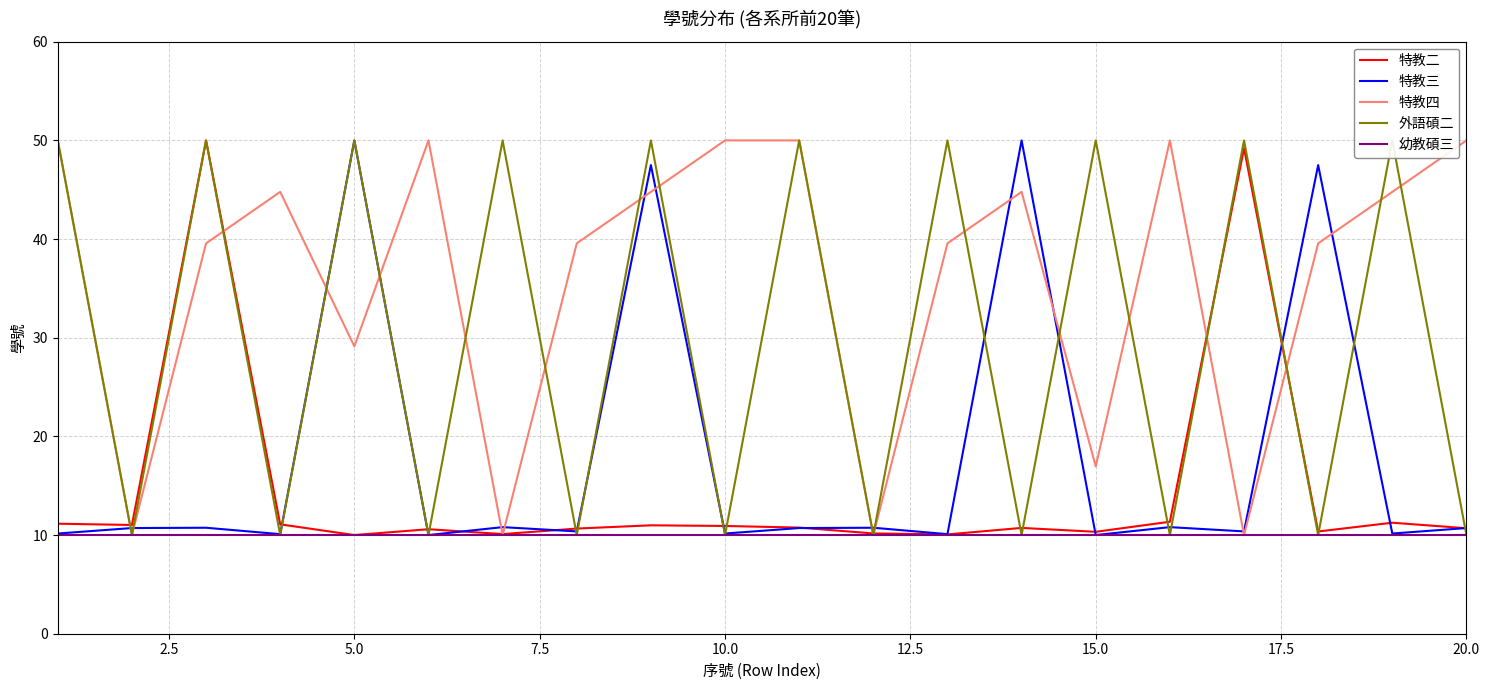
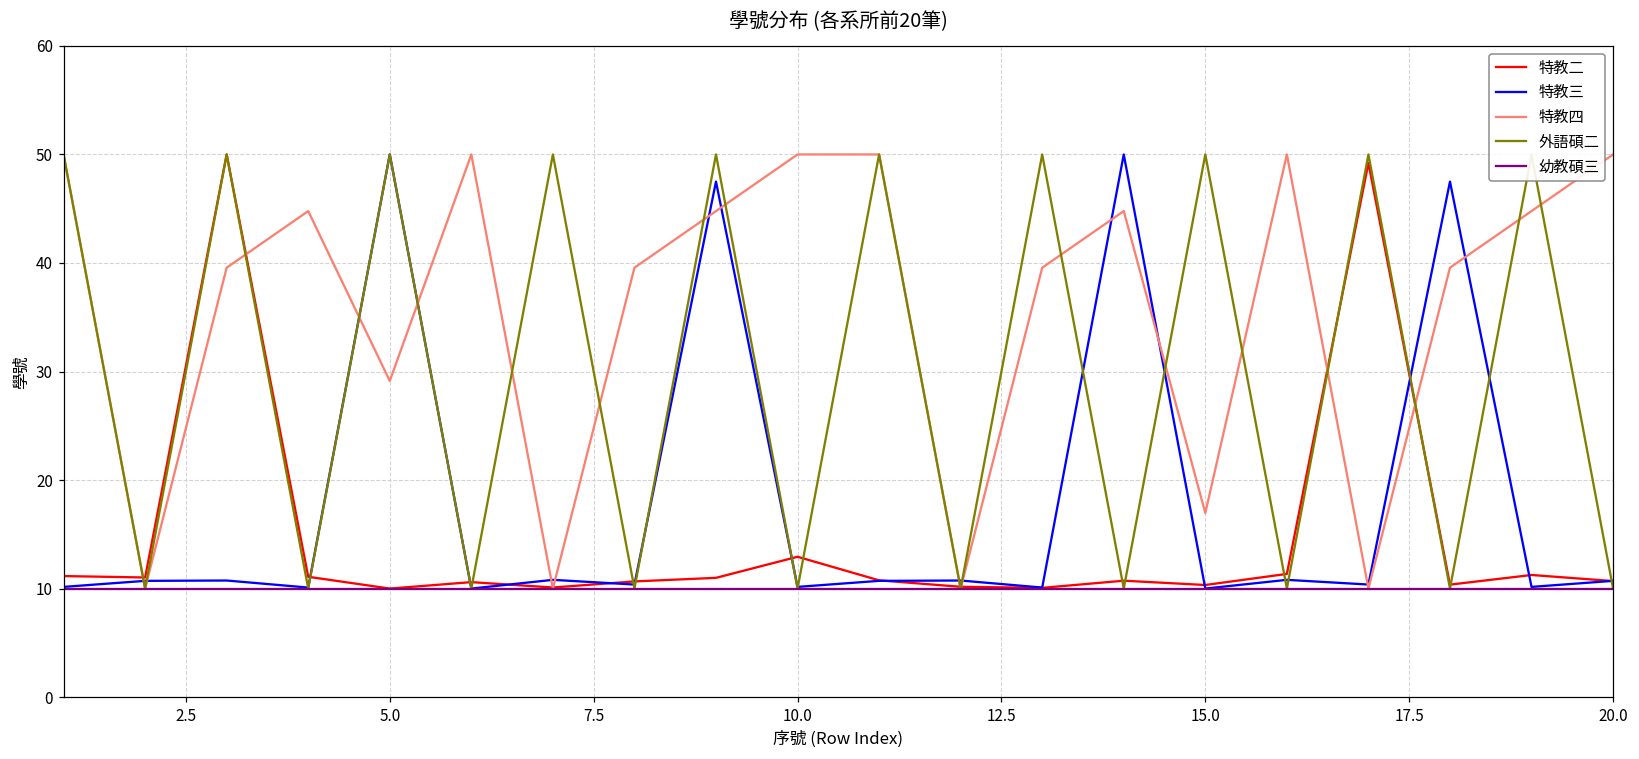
  {
    "特教二": {
-     "10.0": 11,
+     "10.0": 13,
      "15.0": 10
    },
    "特教四": {
      "5.0": 29,
      "10.0": 50,
      "15.0": 17,
      "20.0": 50
    },
    "外語碩二": {
      "15.0": 50
    }
  }
